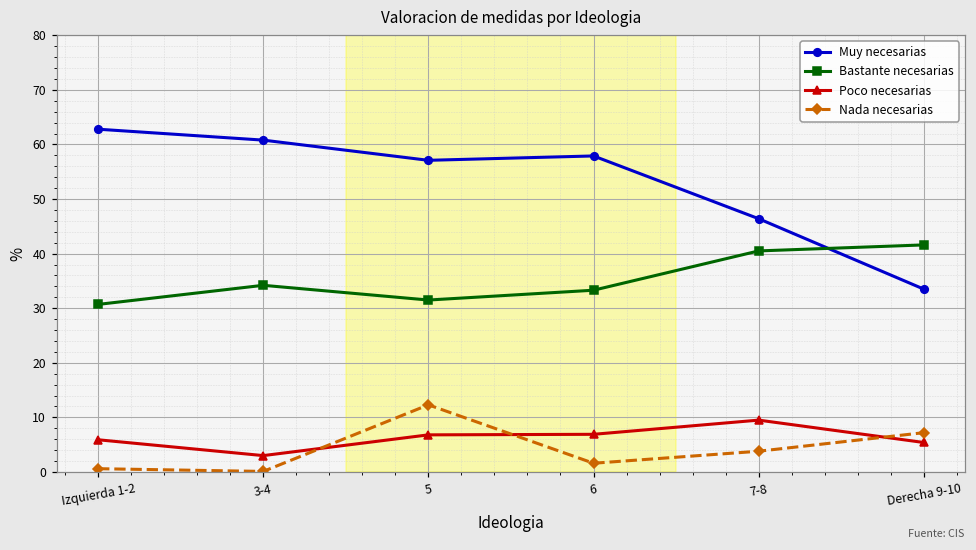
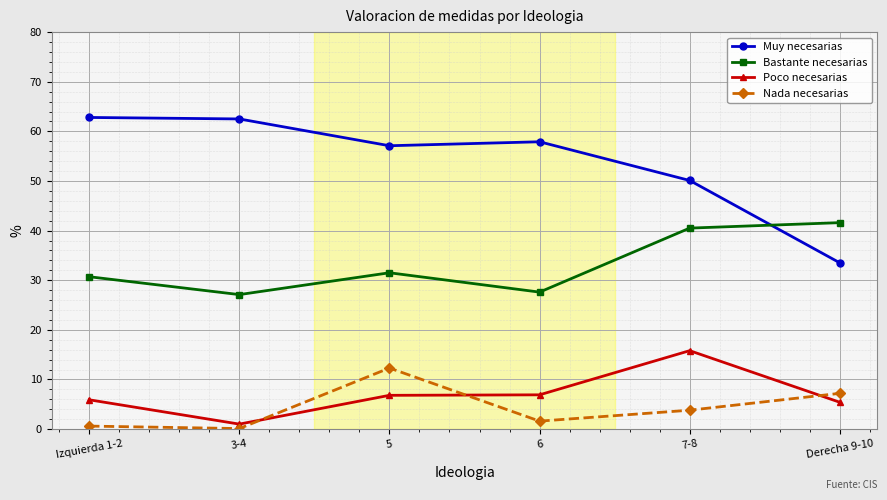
  {
    "Muy necesarias": {
      "Izquierda 1-2": 63,
-     "3-4": 61,
+     "3-4": 63,
      "5": 57,
      "6": 58,
-     "7-8": 46,
+     "7-8": 50,
      "Derecha 9-10": 34
    },
    "Bastante necesarias": {
      "Izquierda 1-2": 31,
-     "3-4": 34,
+     "3-4": 27,
      "5": 32,
-     "6": 33,
+     "6": 28,
      "7-8": 41,
      "Derecha 9-10": 42
    },
    "Poco necesarias": {
      "Izquierda 1-2": 6,
-     "3-4": 3,
+     "3-4": 1,
      "5": 7,
      "6": 7,
-     "7-8": 10,
+     "7-8": 16,
      "Derecha 9-10": 5
    },
    "Nada necesarias": {
      "Izquierda 1-2": 1,
      "3-4": 0,
      "5": 12,
      "6": 2,
      "7-8": 4,
      "Derecha 9-10": 7
    }
  }
